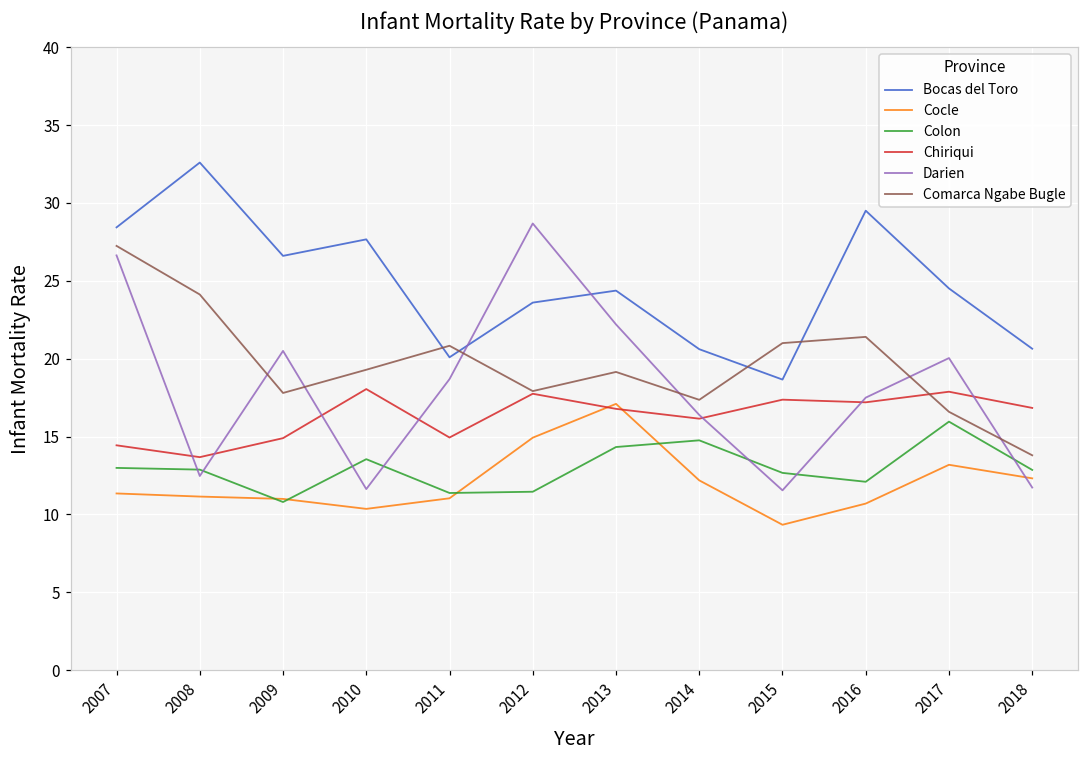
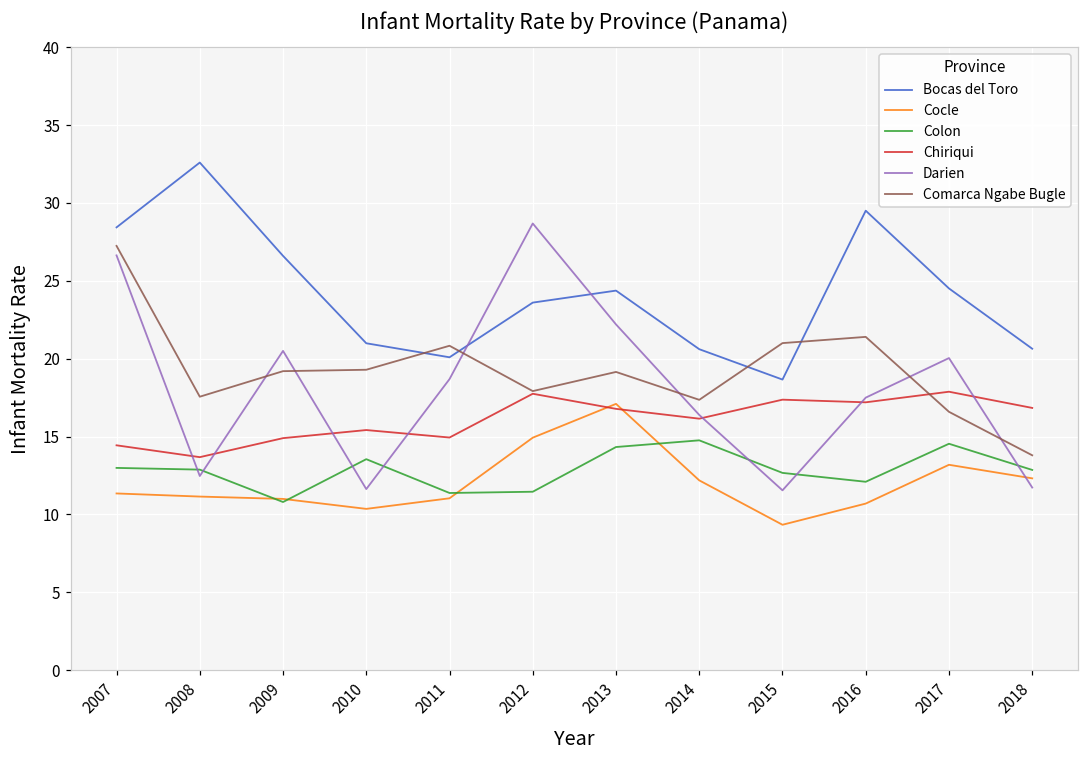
  {
    "Bocas del Toro": {
      "2007": 28.4,
      "2008": 32.6,
      "2009": 26.6,
-     "2010": 27.7,
+     "2010": 21.0,
      "2011": 20.1,
      "2012": 23.6,
      "2013": 24.4,
      "2014": 20.6,
      "2015": 18.7,
      "2016": 29.5,
      "2017": 24.5,
      "2018": 20.6
    },
    "Cocle": {
      "2007": 11.4,
      "2008": 11.2,
      "2009": 11.0,
      "2010": 10.4,
      "2011": 11.0,
      "2012": 14.9,
      "2013": 17.1,
      "2014": 12.2,
      "2015": 9.3,
      "2016": 10.7,
      "2017": 13.2,
      "2018": 12.3
    },
    "Colon": {
      "2007": 13.0,
      "2008": 12.9,
      "2009": 10.8,
      "2010": 13.6,
      "2011": 11.4,
      "2012": 11.5,
      "2013": 14.3,
      "2014": 14.8,
      "2015": 12.7,
      "2016": 12.1,
-     "2017": 16.0,
+     "2017": 14.5,
      "2018": 12.9
    },
    "Chiriqui": {
      "2007": 14.4,
      "2008": 13.7,
      "2009": 14.9,
-     "2010": 18.1,
+     "2010": 15.4,
      "2011": 14.9,
      "2013": 16.8,
      "2014": 16.2,
      "2015": 17.4,
      "2016": 17.2,
      "2017": 17.9,
      "2018": 16.8
    },
    "Darien": {
      "2007": 26.6,
      "2008": 12.5,
      "2009": 20.5,
      "2010": 11.6,
      "2011": 18.7,
      "2012": 28.7,
      "2013": 22.2,
      "2014": 16.4,
      "2015": 11.6,
      "2016": 17.5,
      "2017": 20.0,
      "2018": 11.7
    },
    "Comarca Ngabe Bugle": {
      "2007": 27.2,
-     "2008": 24.1,
-     "2009": 17.8,
+     "2008": 17.6,
+     "2009": 19.2,
      "2010": 19.3,
      "2011": 20.8,
      "2013": 19.2,
      "2014": 17.4,
      "2015": 21.0,
      "2016": 21.4,
      "2017": 16.6,
      "2018": 13.8
    }
  }
